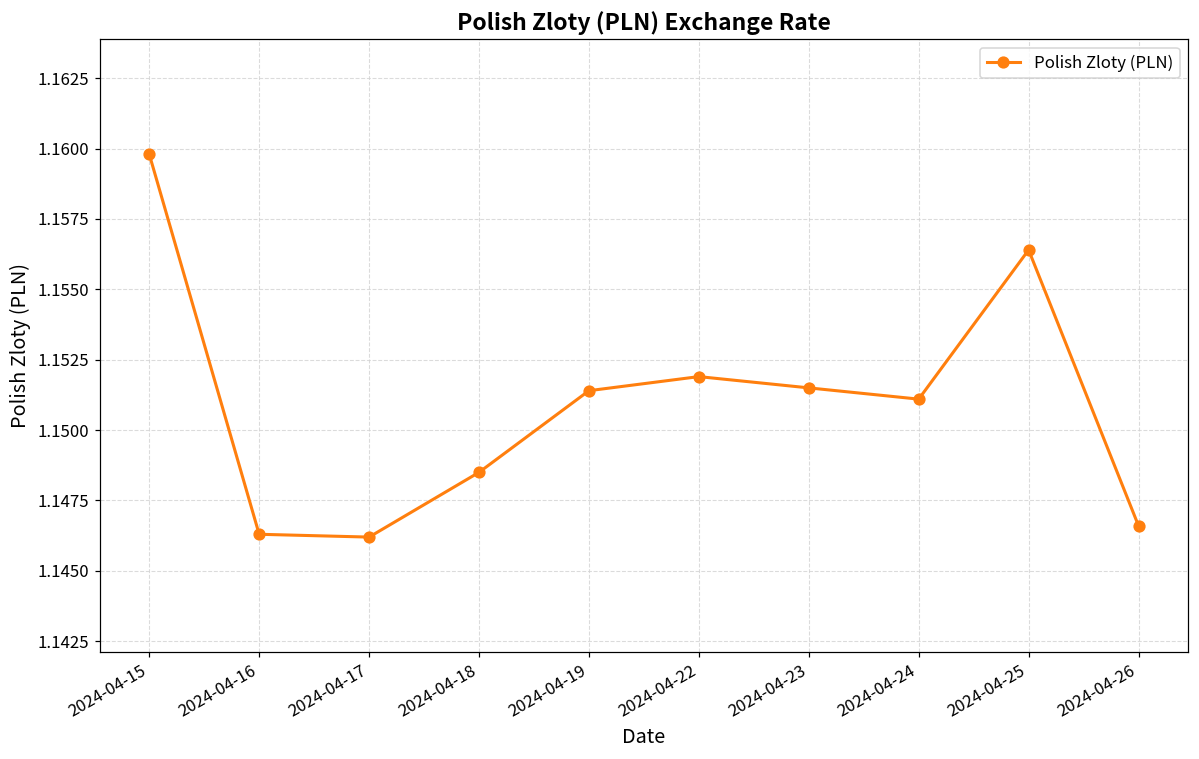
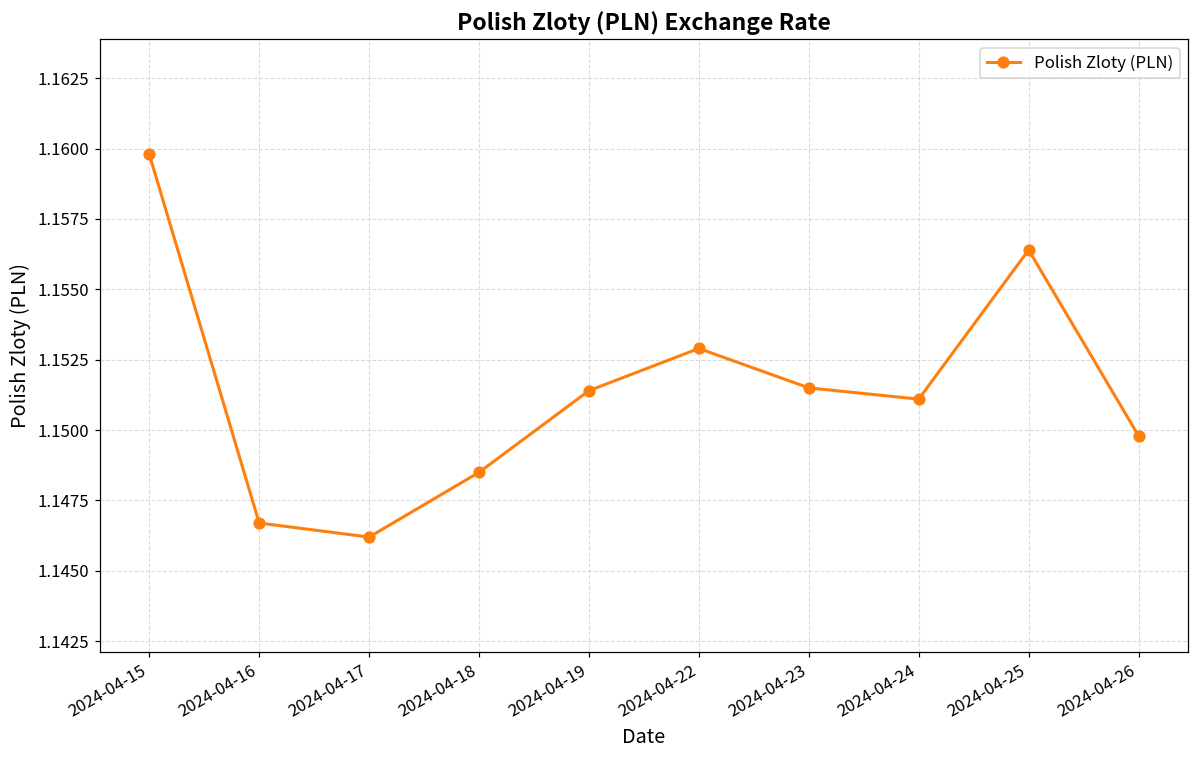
  {
    "2024-04-15": 1.1598,
-   "2024-04-16": 1.1463,
+   "2024-04-16": 1.1467,
    "2024-04-17": 1.1462,
    "2024-04-18": 1.1485,
    "2024-04-19": 1.1514,
-   "2024-04-22": 1.1519,
+   "2024-04-22": 1.1529,
    "2024-04-23": 1.1515,
    "2024-04-24": 1.1511,
    "2024-04-25": 1.1564,
-   "2024-04-26": 1.1466
+   "2024-04-26": 1.1498
  }
